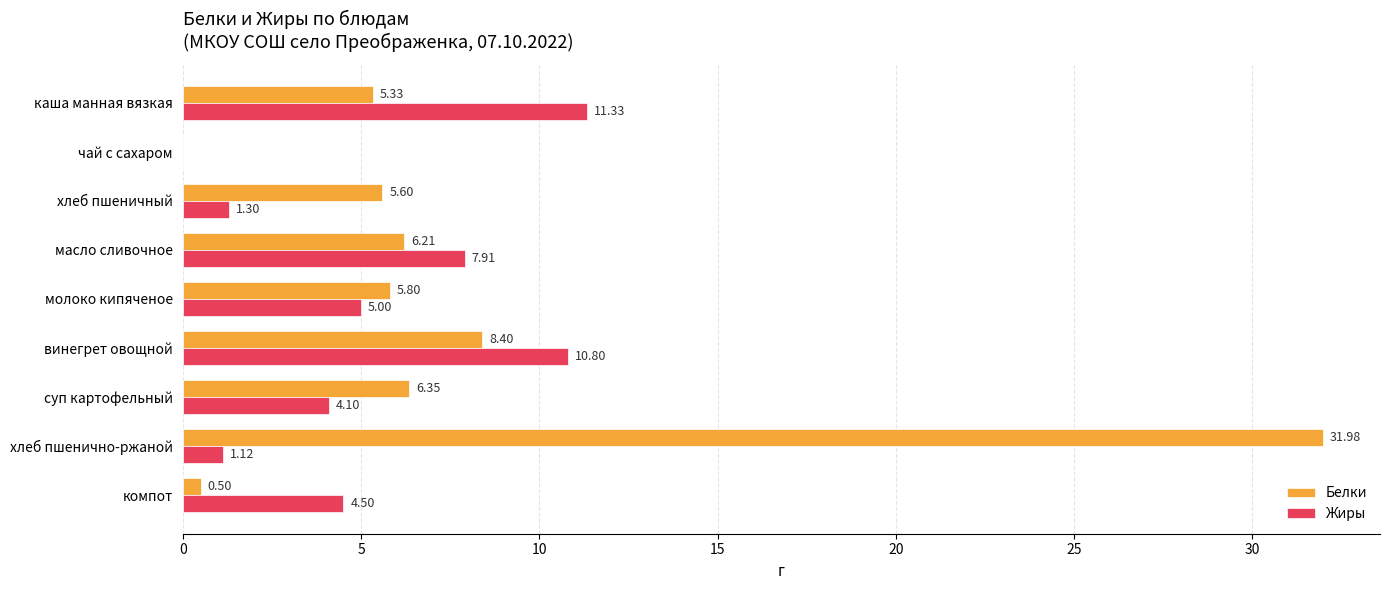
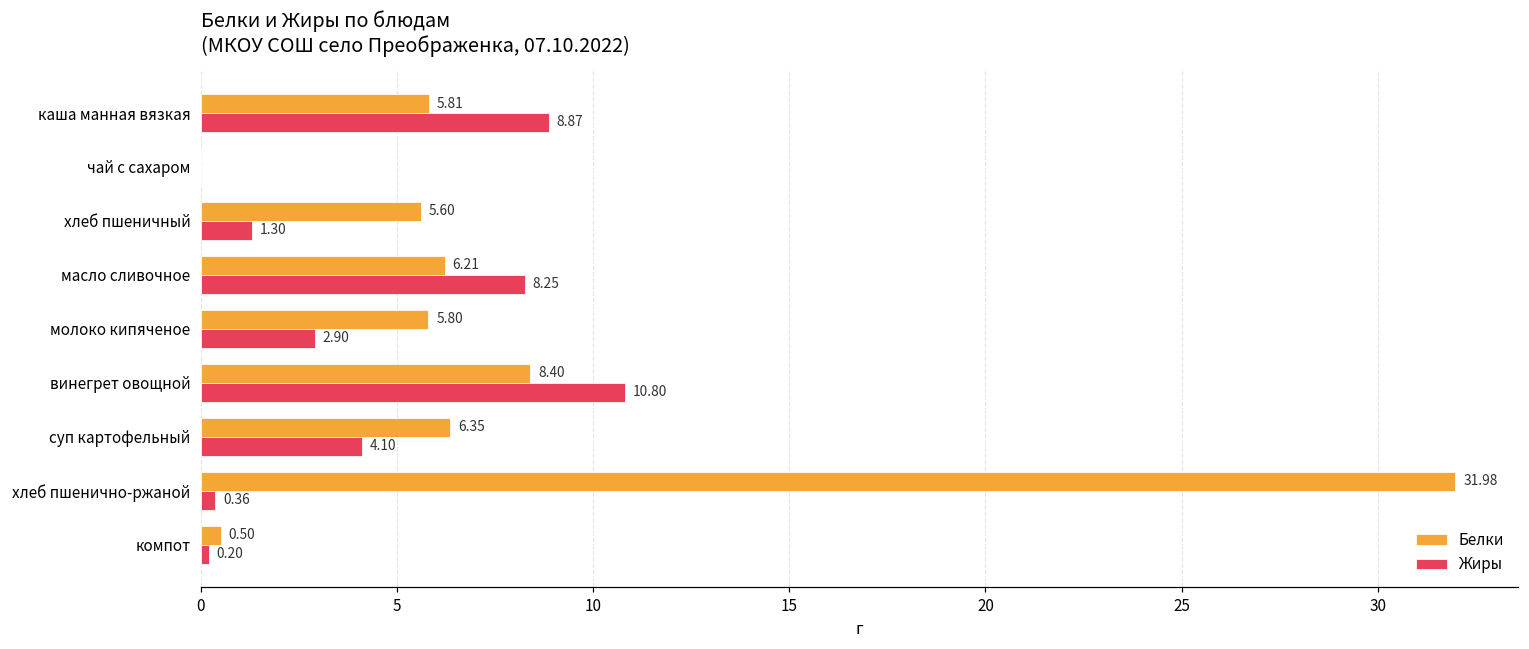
  {
    "Белки": {
-     "каша манная вязкая": 5.33,
+     "каша манная вязкая": 5.81,
      "хлеб пшеничный": 5.60,
      "масло сливочное": 6.21,
      "молоко кипяченое": 5.80,
      "винегрет овощной": 8.40,
      "суп картофельный": 6.35,
      "хлеб пшенично-ржаной": 31.98,
      "компот": 0.50
    },
    "Жиры": {
-     "каша манная вязкая": 11.33,
+     "каша манная вязкая": 8.87,
      "хлеб пшеничный": 1.30,
-     "масло сливочное": 7.91,
-     "молоко кипяченое": 5.00,
+     "масло сливочное": 8.25,
+     "молоко кипяченое": 2.90,
      "винегрет овощной": 10.80,
      "суп картофельный": 4.10,
-     "хлеб пшенично-ржаной": 1.12,
-     "компот": 4.50
+     "хлеб пшенично-ржаной": 0.36,
+     "компот": 0.20
    }
  }
